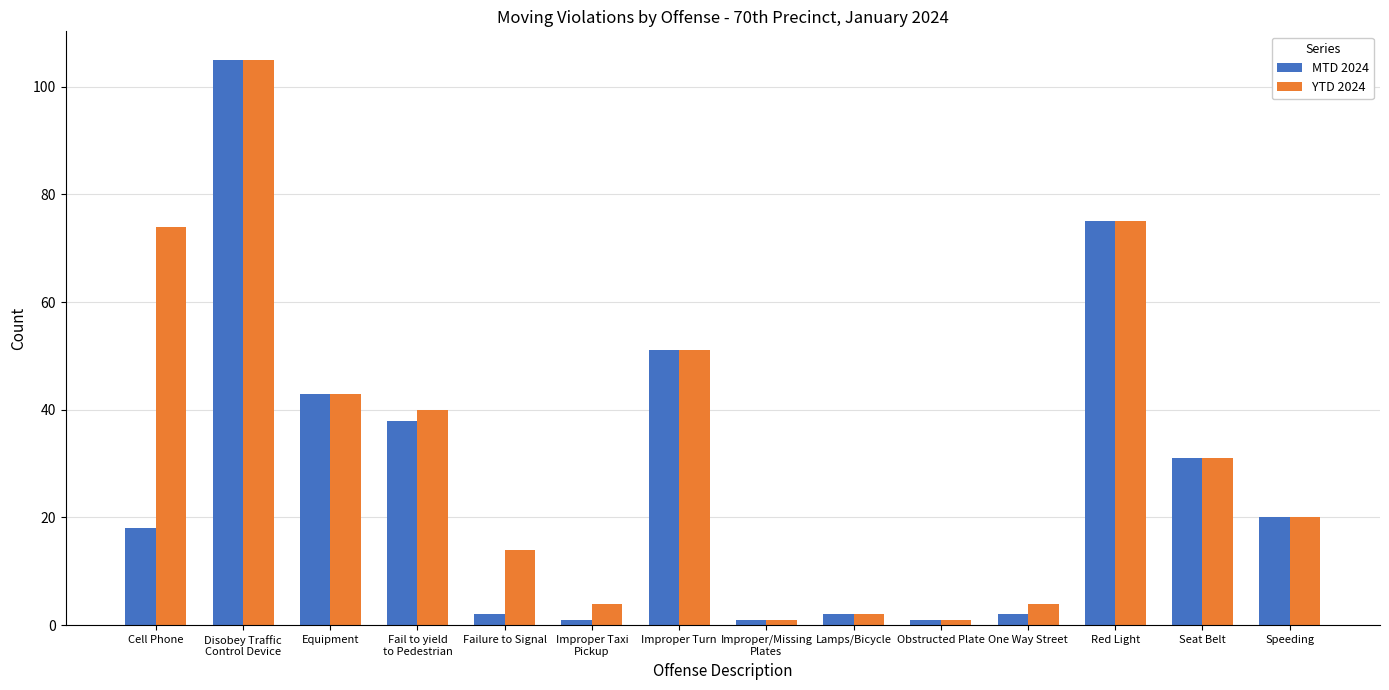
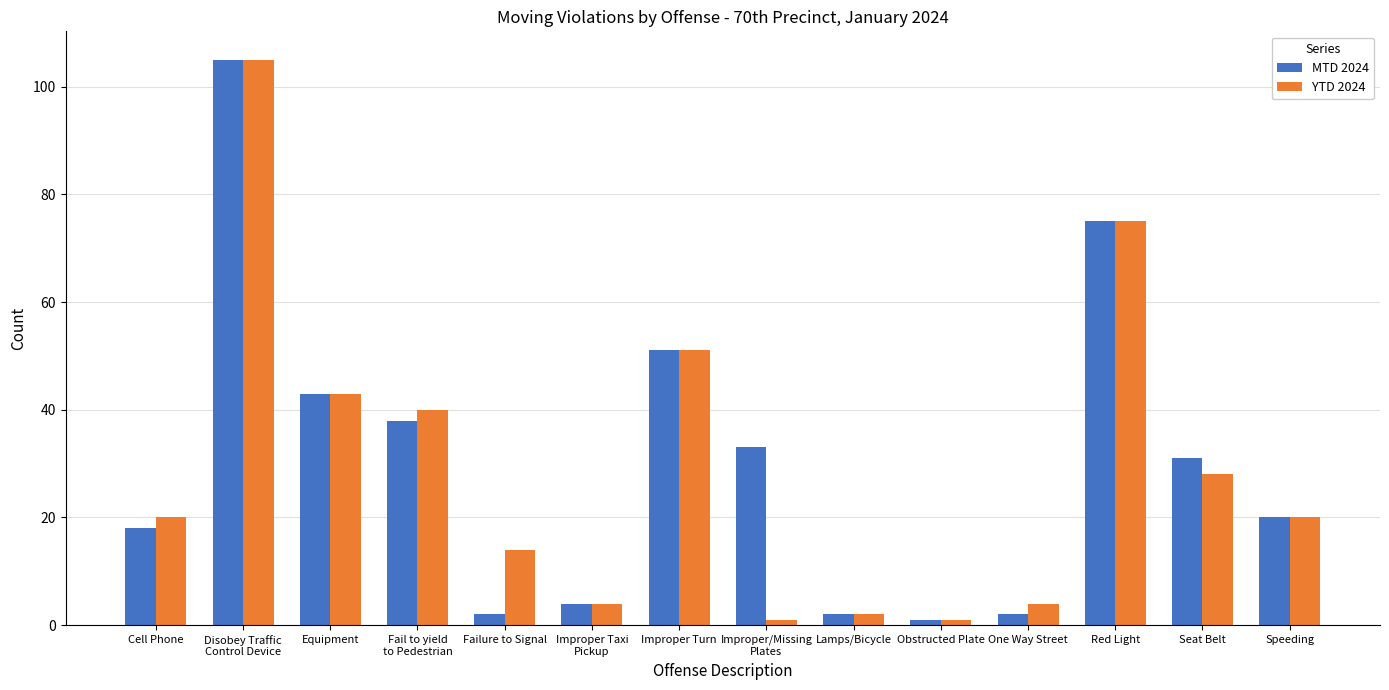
  {
    "MTD 2024": {
      "Cell Phone": 18,
      "Disobey Traffic Control Device": 105,
      "Equipment": 43,
      "Fail to yield to Pedestrian": 38,
      "Failure to Signal": 2,
-     "Improper Taxi Pickup": 1,
+     "Improper Taxi Pickup": 4,
      "Improper Turn": 51,
-     "Improper/Missing Plates": 1,
+     "Improper/Missing Plates": 33,
      "Lamps/Bicycle": 2,
      "Obstructed Plate": 1,
      "One Way Street": 2,
      "Red Light": 75,
      "Seat Belt": 31,
      "Speeding": 20
    },
    "YTD 2024": {
-     "Cell Phone": 74,
+     "Cell Phone": 20,
      "Disobey Traffic Control Device": 105,
      "Equipment": 43,
      "Fail to yield to Pedestrian": 40,
      "Failure to Signal": 14,
      "Improper Taxi Pickup": 4,
      "Improper Turn": 51,
      "Improper/Missing Plates": 1,
      "Lamps/Bicycle": 2,
      "Obstructed Plate": 1,
      "One Way Street": 4,
      "Red Light": 75,
-     "Seat Belt": 31,
+     "Seat Belt": 28,
      "Speeding": 20
    }
  }
